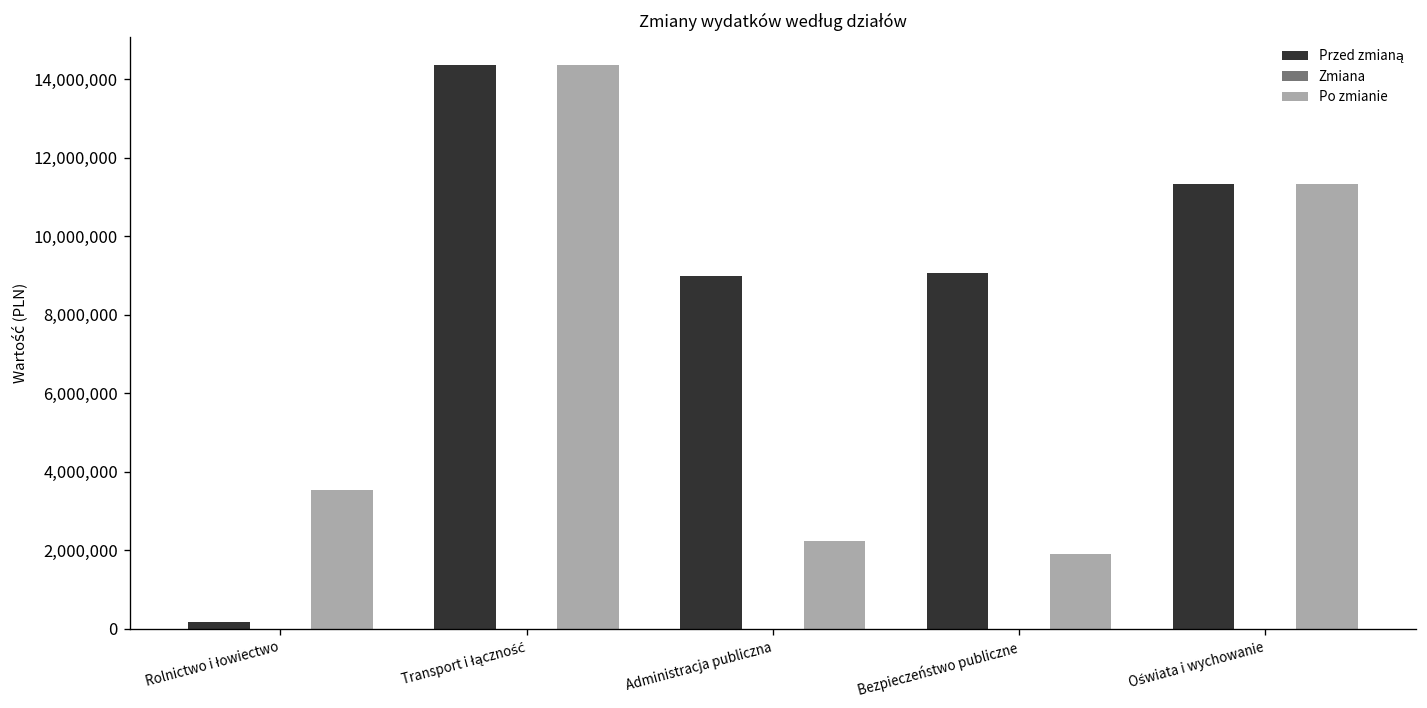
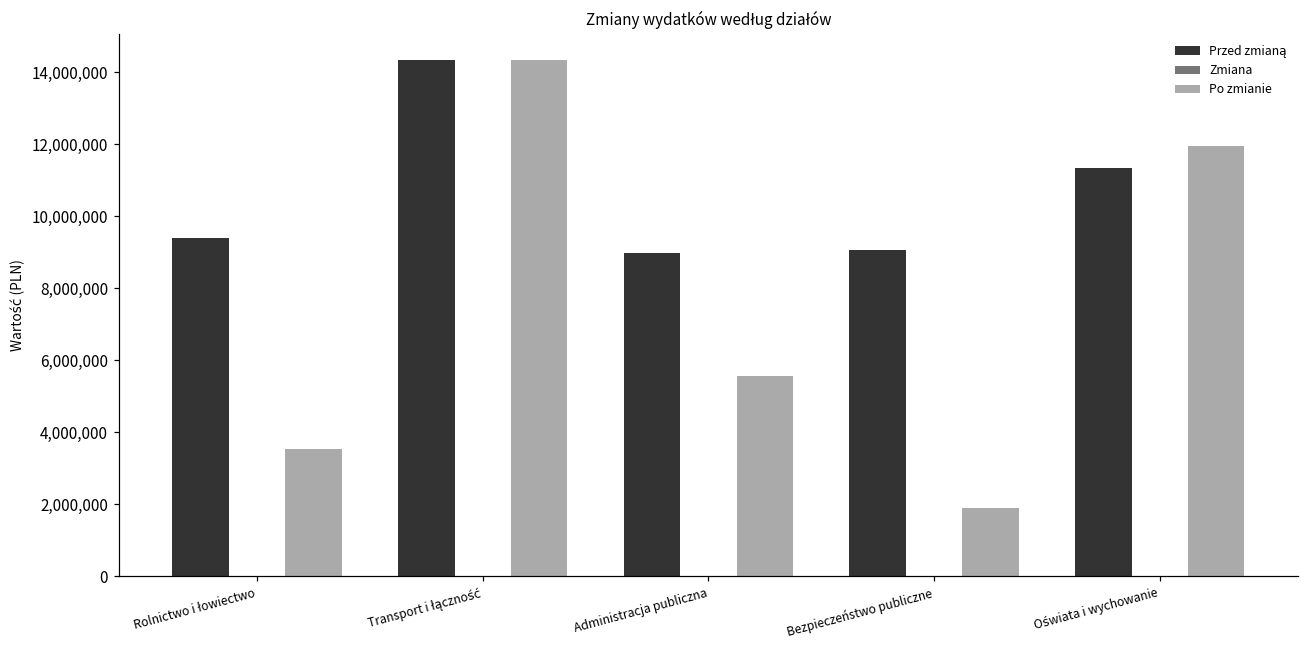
  {
    "Przed zmianą": {
-     "Rolnictwo i łowiectwo": "200,000",
+     "Rolnictwo i łowiectwo": "9,400,000",
      "Transport i łączność": "14,400,000",
      "Administracja publiczna": "9,000,000",
      "Bezpieczeństwo publiczne": "9,100,000",
      "Oświata i wychowanie": "11,300,000"
    },
    "Zmiana": {
      "Rolnictwo i łowiectwo": "0",
      "Transport i łączność": "0",
      "Administracja publiczna": "0",
      "Bezpieczeństwo publiczne": "0",
      "Oświata i wychowanie": "0"
    },
    "Po zmianie": {
      "Rolnictwo i łowiectwo": "3,500,000",
      "Transport i łączność": "14,400,000",
-     "Administracja publiczna": "2,200,000",
+     "Administracja publiczna": "5,500,000",
      "Bezpieczeństwo publiczne": "1,900,000",
-     "Oświata i wychowanie": "11,300,000"
+     "Oświata i wychowanie": "12,000,000"
    }
  }
